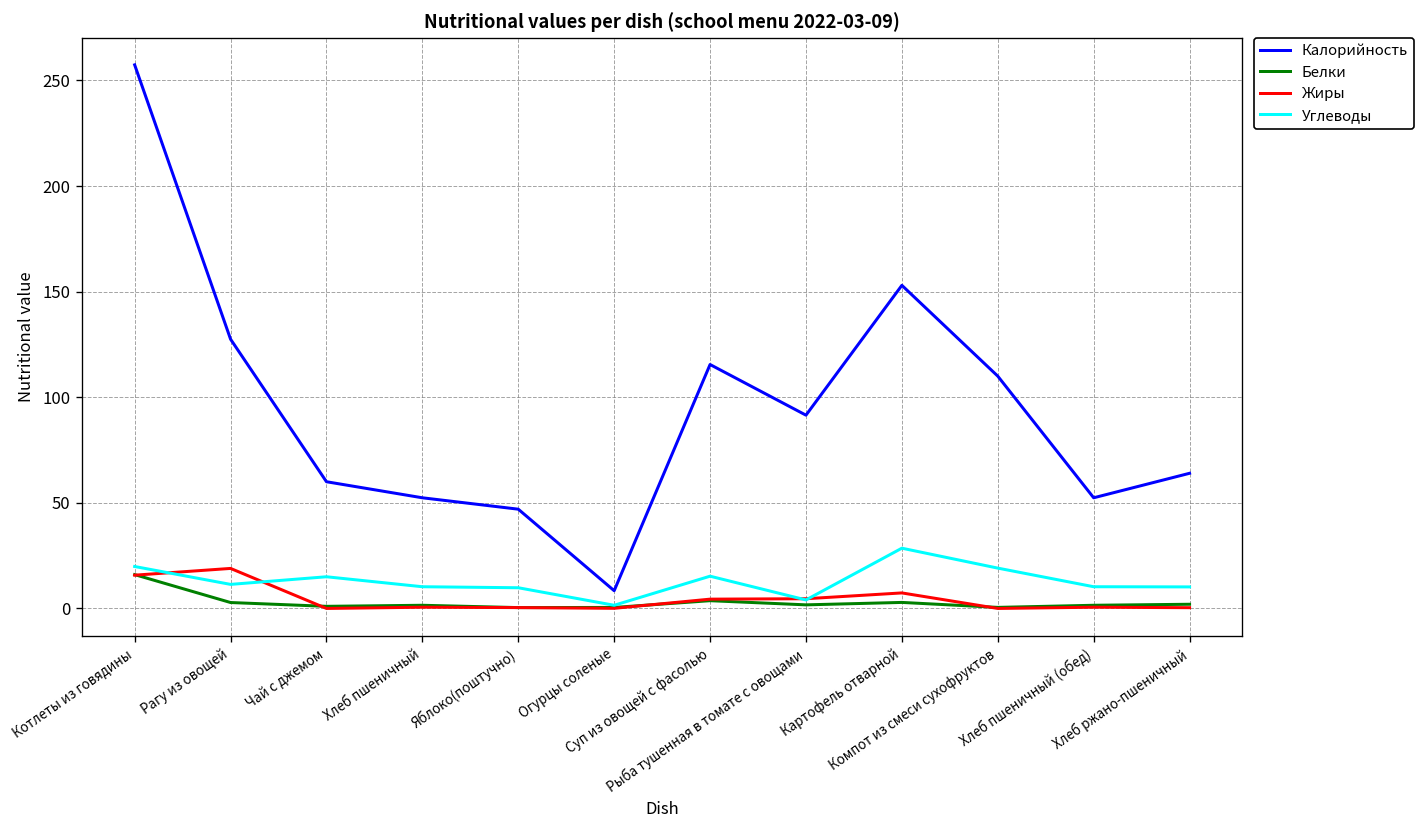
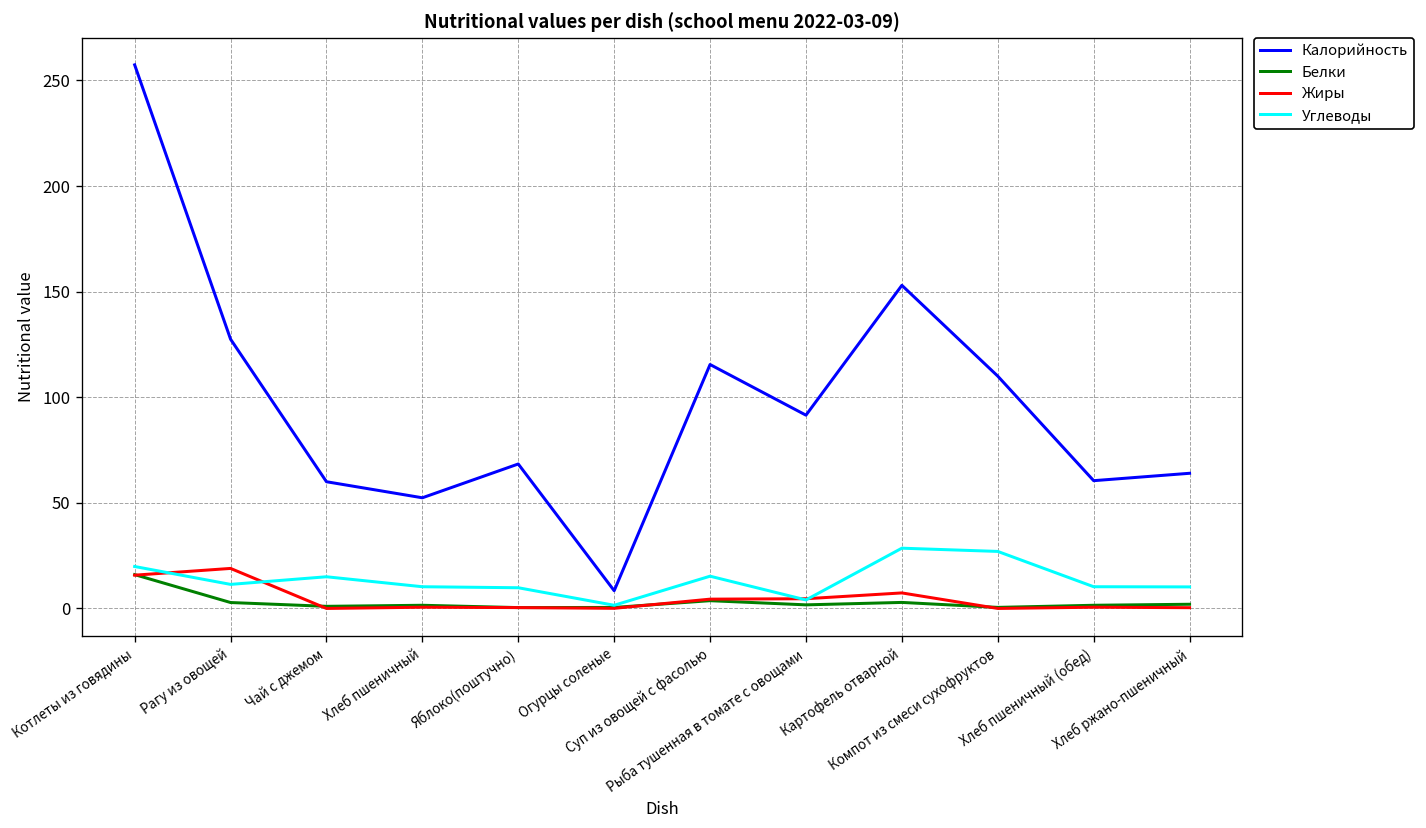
  {
    "Калорийность": {
      "Котлеты из говядины": 257,
      "Рагу из овощей": 128,
      "Чай с джемом": 60,
      "Хлеб пшеничный": 52,
-     "Яблоко(поштучно)": 47,
+     "Яблоко(поштучно)": 68,
      "Огурцы соленые": 8,
      "Суп из овощей с фасолью": 116,
      "Рыба тушенная в томате с овощами": 92,
      "Картофель отварной": 153,
      "Компот из смеси сухофруктов": 110,
-     "Хлеб пшеничный (обед)": 52,
+     "Хлеб пшеничный (обед)": 61,
      "Хлеб ржано-пшеничный": 64
    },
    "Белки": {
      "Рагу из овощей": 3,
      "Рыба тушенная в томате с овощами": 2,
      "Картофель отварной": 3,
      "Хлеб ржано-пшеничный": 2
    },
    "Жиры": {
      "Рагу из овощей": 19,
      "Картофель отварной": 7,
      "Хлеб ржано-пшеничный": 0
    },
    "Углеводы": {
      "Котлеты из говядины": 20,
      "Рагу из овощей": 11,
      "Чай с джемом": 15,
      "Хлеб пшеничный": 10,
      "Яблоко(поштучно)": 10,
      "Суп из овощей с фасолью": 15,
      "Картофель отварной": 29,
-     "Компот из смеси сухофруктов": 19,
+     "Компот из смеси сухофруктов": 27,
      "Хлеб пшеничный (обед)": 10,
      "Хлеб ржано-пшеничный": 10
    }
  }
